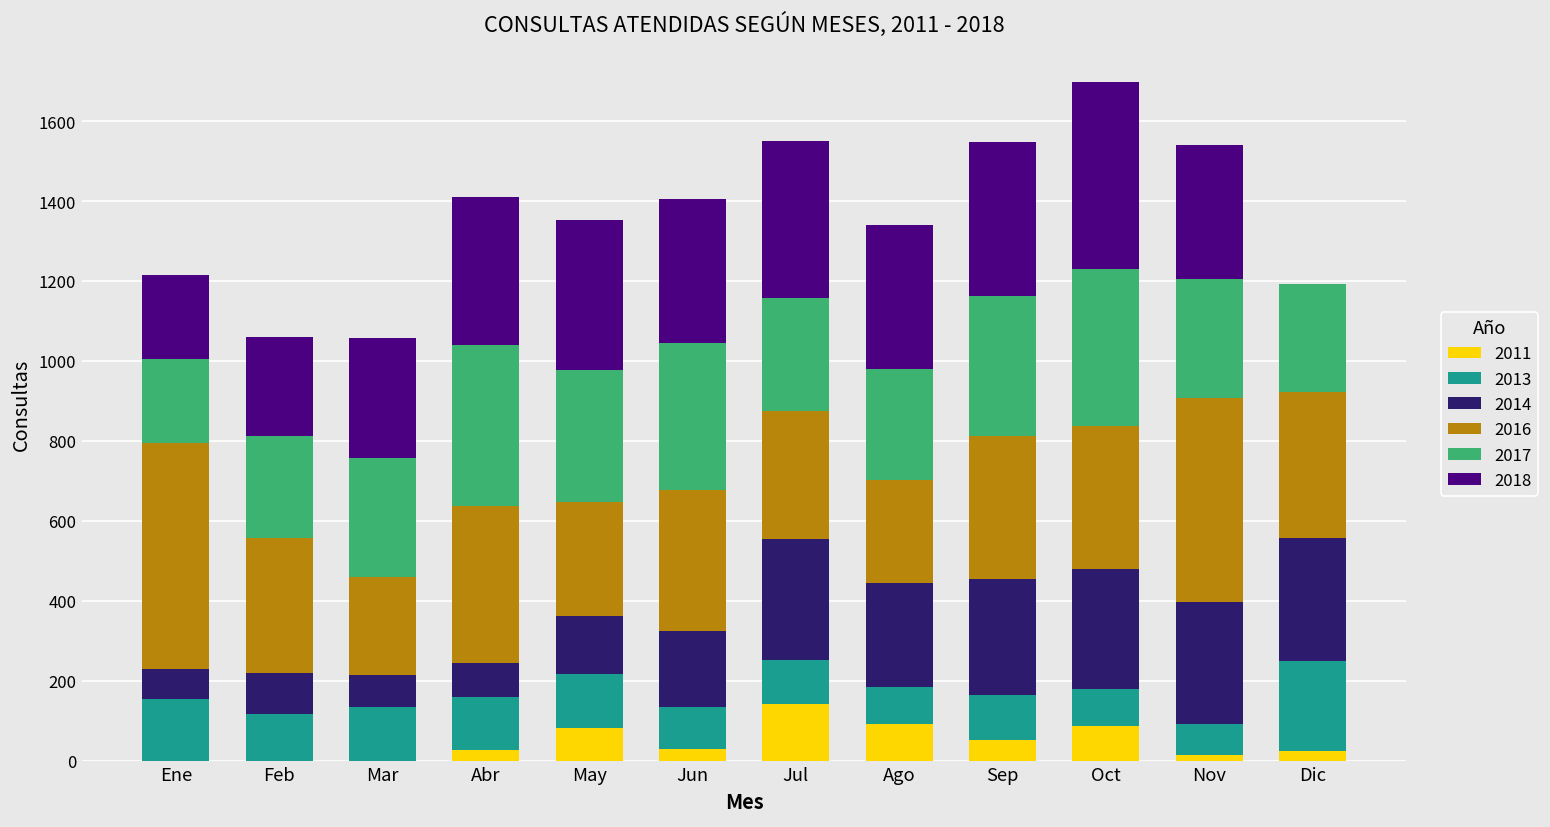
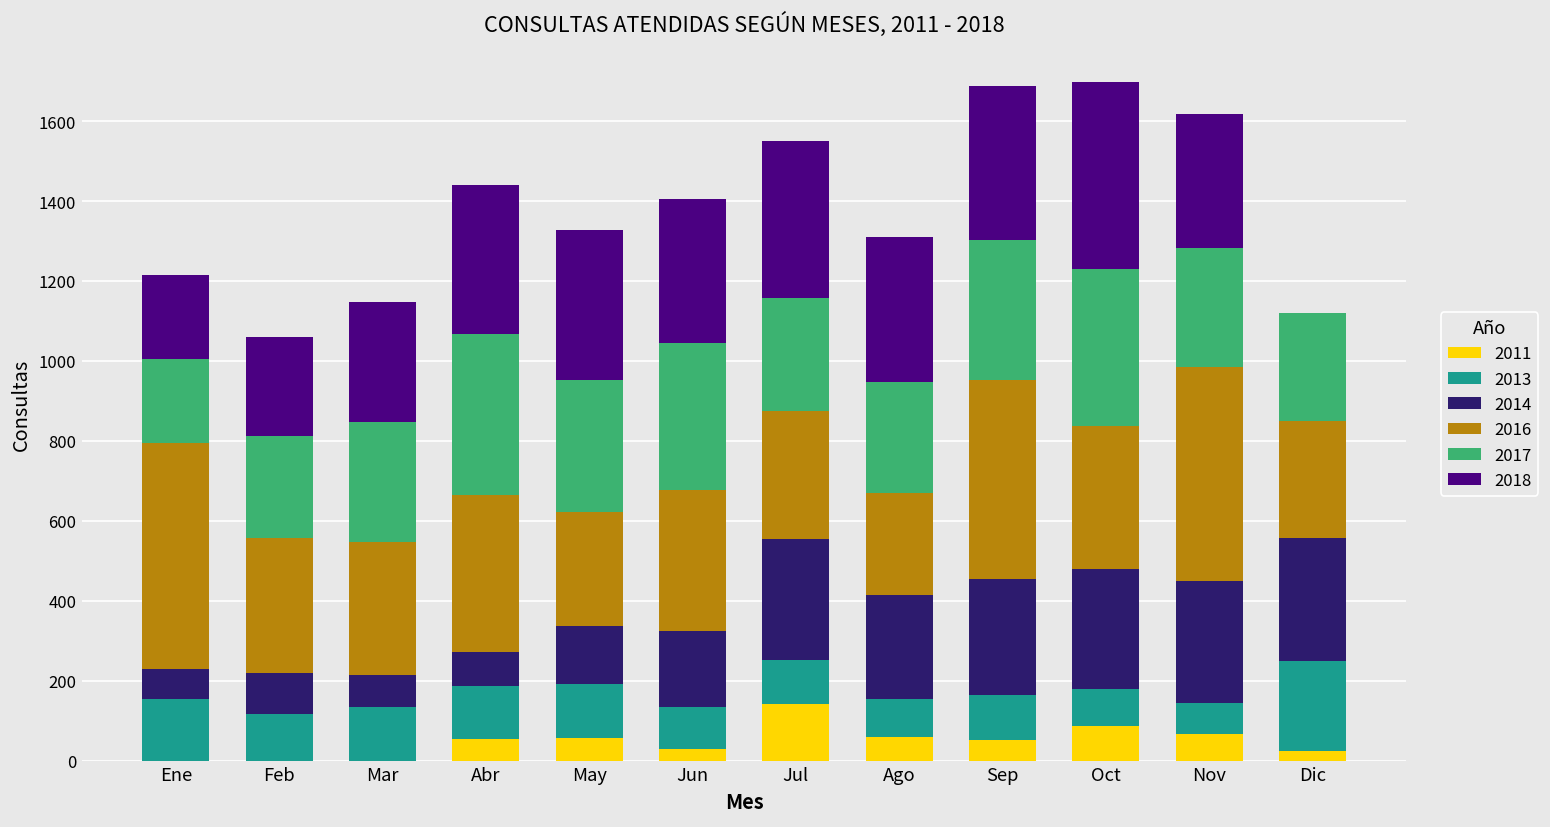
  {
    "2011": {
      "Ene": 0,
      "Feb": 0,
      "Mar": 0,
-     "Abr": 30,
-     "May": 80,
+     "Abr": 60,
+     "May": 60,
      "Jun": 30,
      "Jul": 140,
-     "Ago": 90,
+     "Ago": 60,
      "Sep": 50,
      "Oct": 90,
-     "Nov": 10,
+     "Nov": 70,
      "Dic": 20
    },
    "2016": {
      "Ene": 560,
      "Feb": 340,
-     "Mar": 240,
+     "Mar": 330,
      "Abr": 390,
      "May": 290,
      "Jun": 350,
      "Jul": 320,
      "Ago": 260,
-     "Sep": 360,
+     "Sep": 500,
      "Oct": 360,
-     "Nov": 510,
-     "Dic": 370
+     "Nov": 540,
+     "Dic": 290
    }
  }
